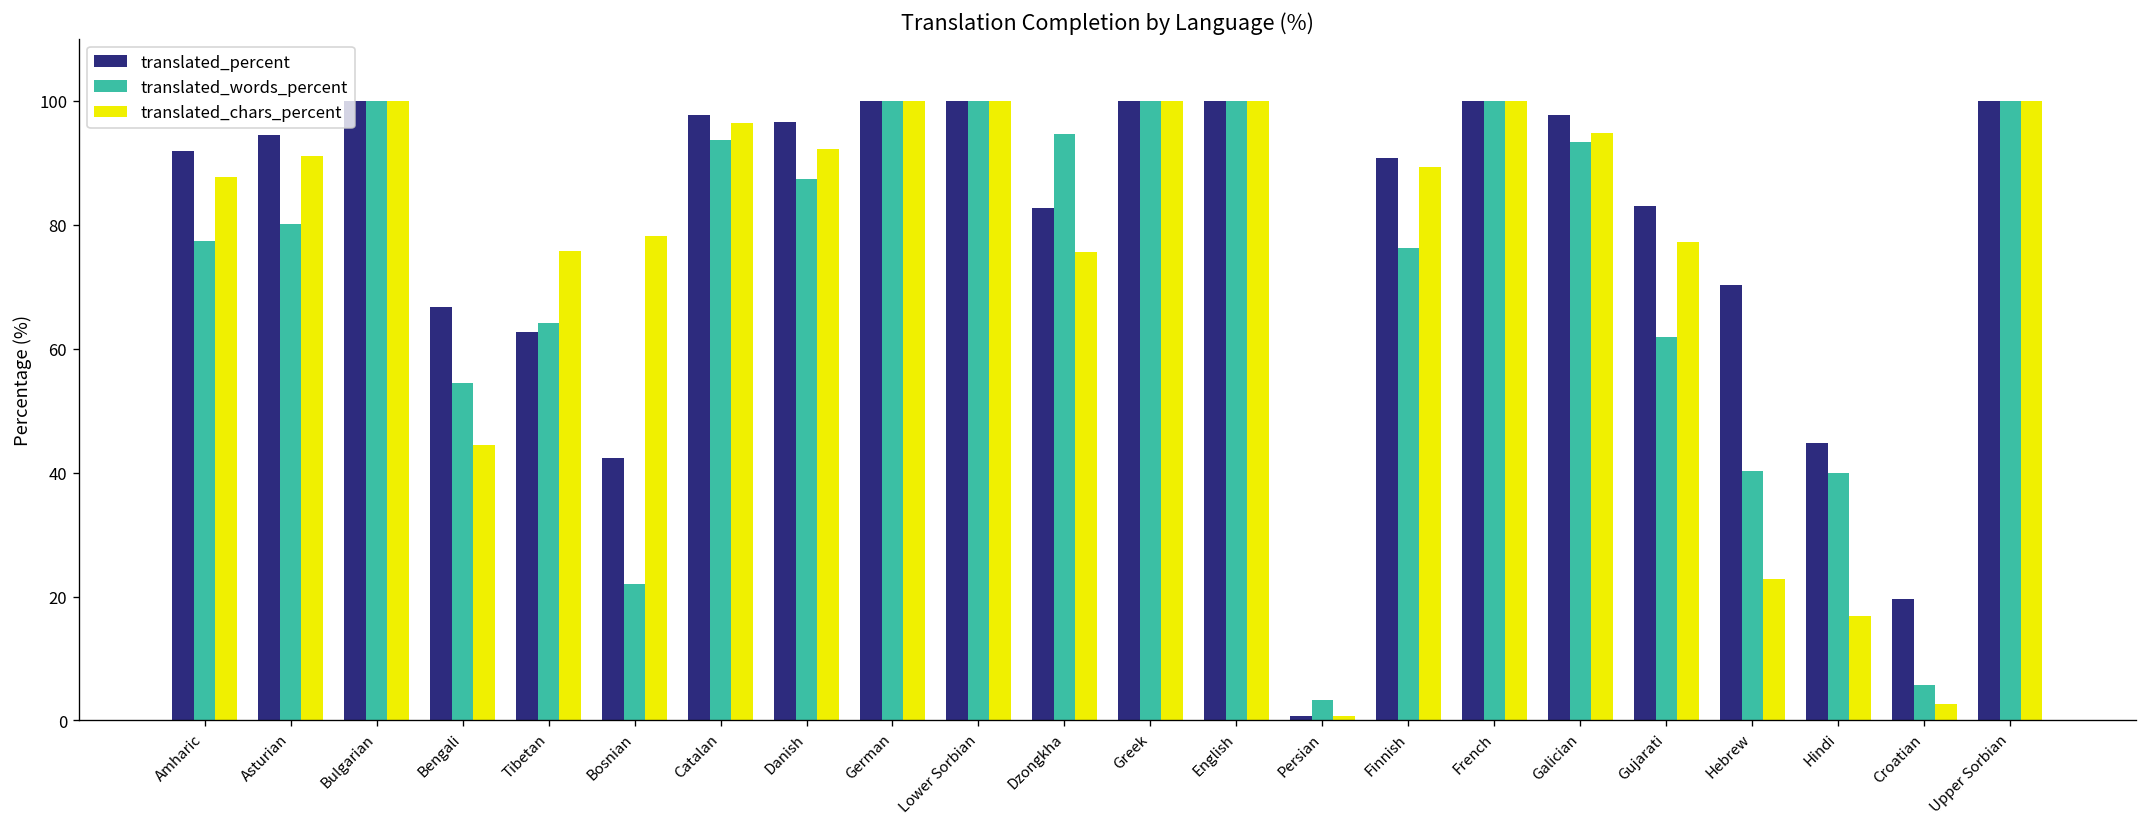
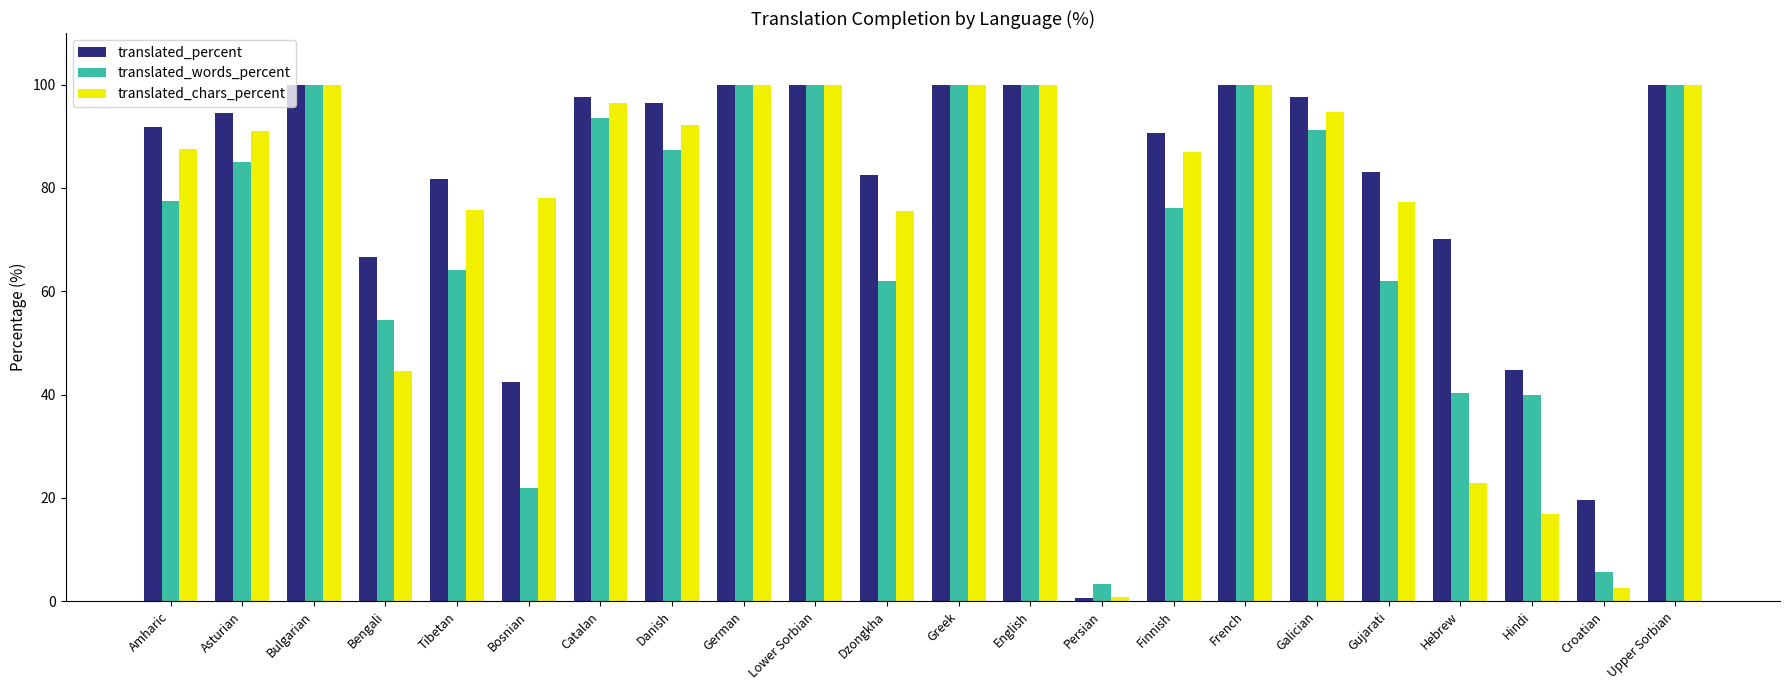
  {
    "translated_percent": {
      "Amharic": 92,
      "Asturian": 95,
      "Bulgarian": 100,
      "Bengali": 67,
-     "Tibetan": 63,
+     "Tibetan": 82,
      "Bosnian": 42,
      "Catalan": 98,
      "Danish": 97,
      "German": 100,
      "Lower Sorbian": 100,
      "Dzongkha": 83,
      "Greek": 100,
      "English": 100,
      "Persian": 1,
      "Finnish": 91,
      "French": 100,
      "Galician": 98,
      "Gujarati": 83,
      "Hebrew": 70,
      "Hindi": 45,
      "Croatian": 20,
      "Upper Sorbian": 100
    },
    "translated_words_percent": {
      "Amharic": 77,
-     "Asturian": 80,
+     "Asturian": 85,
      "Bulgarian": 100,
      "Bengali": 55,
      "Tibetan": 64,
      "Bosnian": 22,
      "Catalan": 94,
      "Danish": 87,
      "German": 100,
      "Lower Sorbian": 100,
-     "Dzongkha": 95,
+     "Dzongkha": 62,
      "Greek": 100,
      "English": 100,
      "Persian": 3,
      "Finnish": 76,
      "French": 100,
-     "Galician": 93,
+     "Galician": 91,
      "Gujarati": 62,
      "Hebrew": 40,
      "Hindi": 40,
      "Croatian": 6,
      "Upper Sorbian": 100
    },
    "translated_chars_percent": {
      "Amharic": 88,
      "Asturian": 91,
      "Bulgarian": 100,
      "Bengali": 45,
      "Tibetan": 76,
      "Bosnian": 78,
      "Catalan": 96,
      "Danish": 92,
      "German": 100,
      "Lower Sorbian": 100,
      "Dzongkha": 76,
      "Greek": 100,
      "English": 100,
      "Persian": 1,
-     "Finnish": 89,
+     "Finnish": 87,
      "French": 100,
      "Galician": 95,
      "Gujarati": 77,
      "Hebrew": 23,
      "Hindi": 17,
      "Croatian": 3,
      "Upper Sorbian": 100
    }
  }
